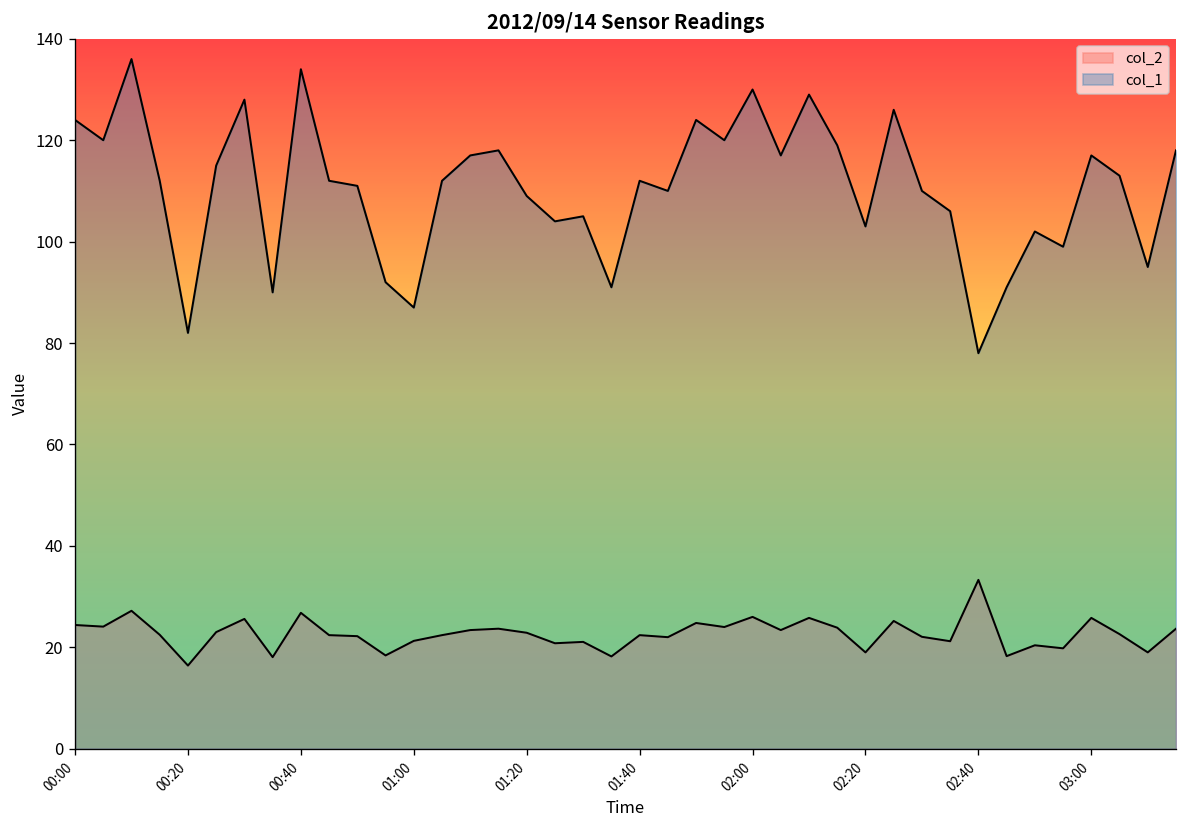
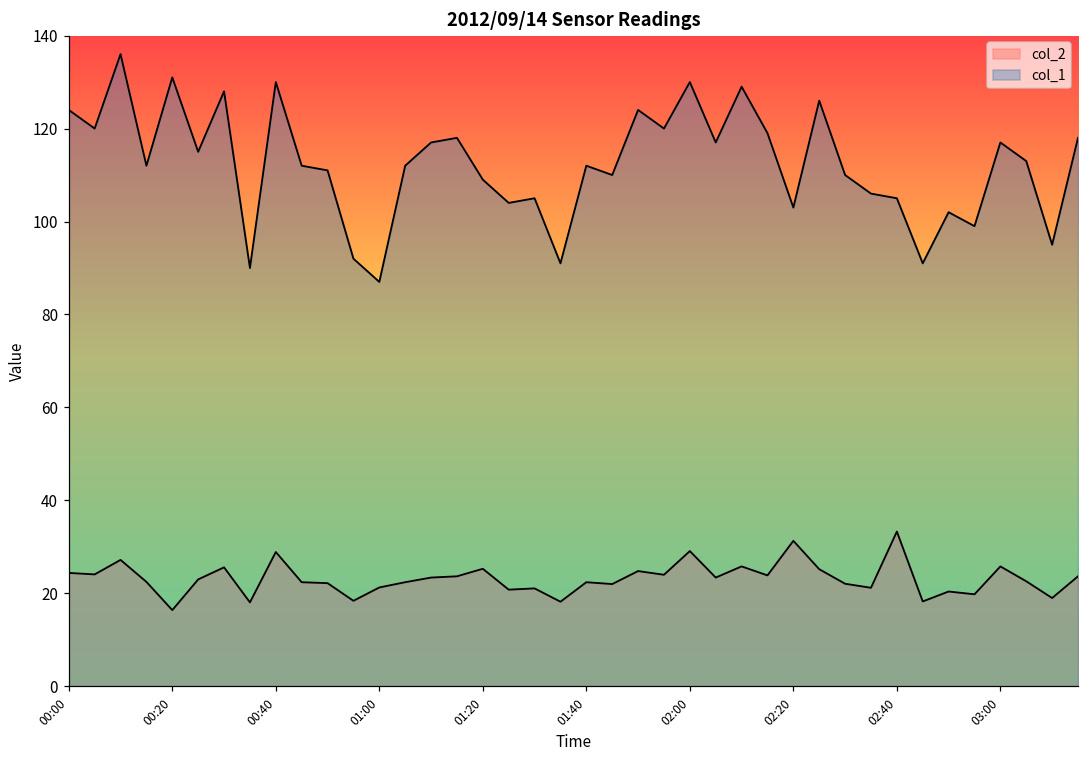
  {
    "col_2": {
      "00:00": 24,
      "00:20": 16,
-     "00:40": 27,
+     "00:40": 29,
      "01:00": 21,
-     "01:20": 23,
+     "01:20": 25,
      "01:40": 22,
-     "02:00": 26,
-     "02:20": 19,
+     "02:00": 29,
+     "02:20": 31,
      "02:40": 33,
      "03:00": 26
    },
    "col_1": {
      "00:00": 124,
-     "00:20": 82,
-     "00:40": 134,
+     "00:20": 131,
+     "00:40": 130,
      "01:00": 87,
      "01:20": 109,
      "01:40": 112,
      "02:00": 130,
      "02:20": 103,
-     "02:40": 78,
+     "02:40": 105,
      "03:00": 117
    }
  }
